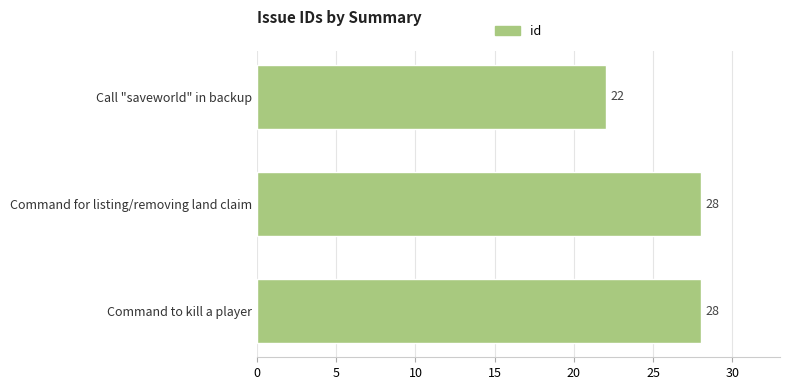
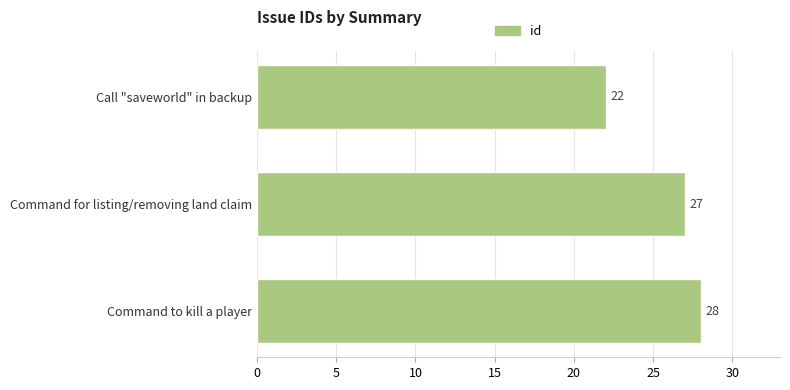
  {
    "Call \"saveworld\" in backup": 22,
-   "Command for listing/removing land claim": 28,
+   "Command for listing/removing land claim": 27,
    "Command to kill a player": 28
  }
